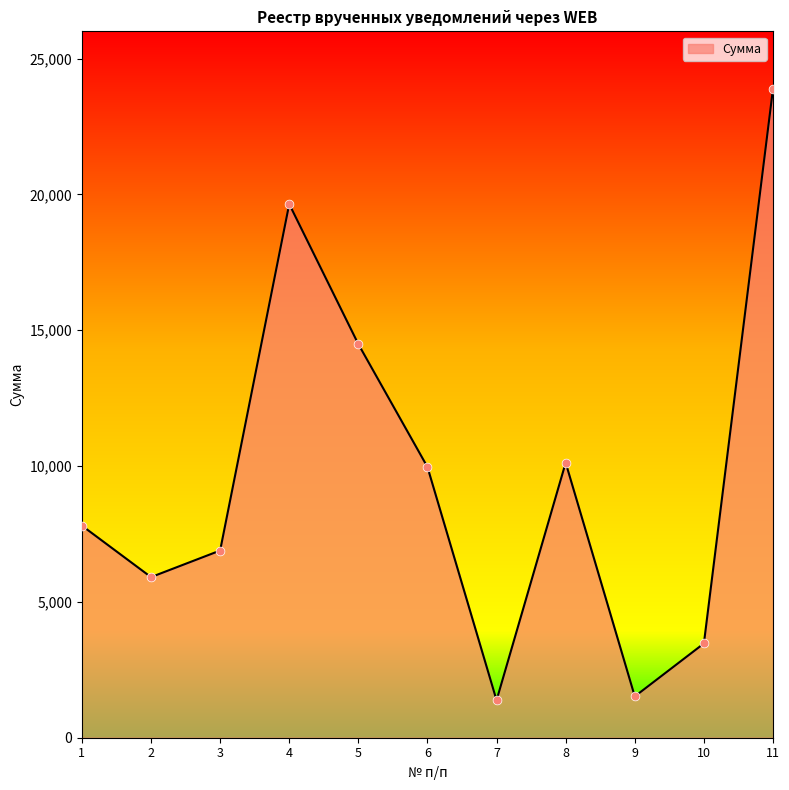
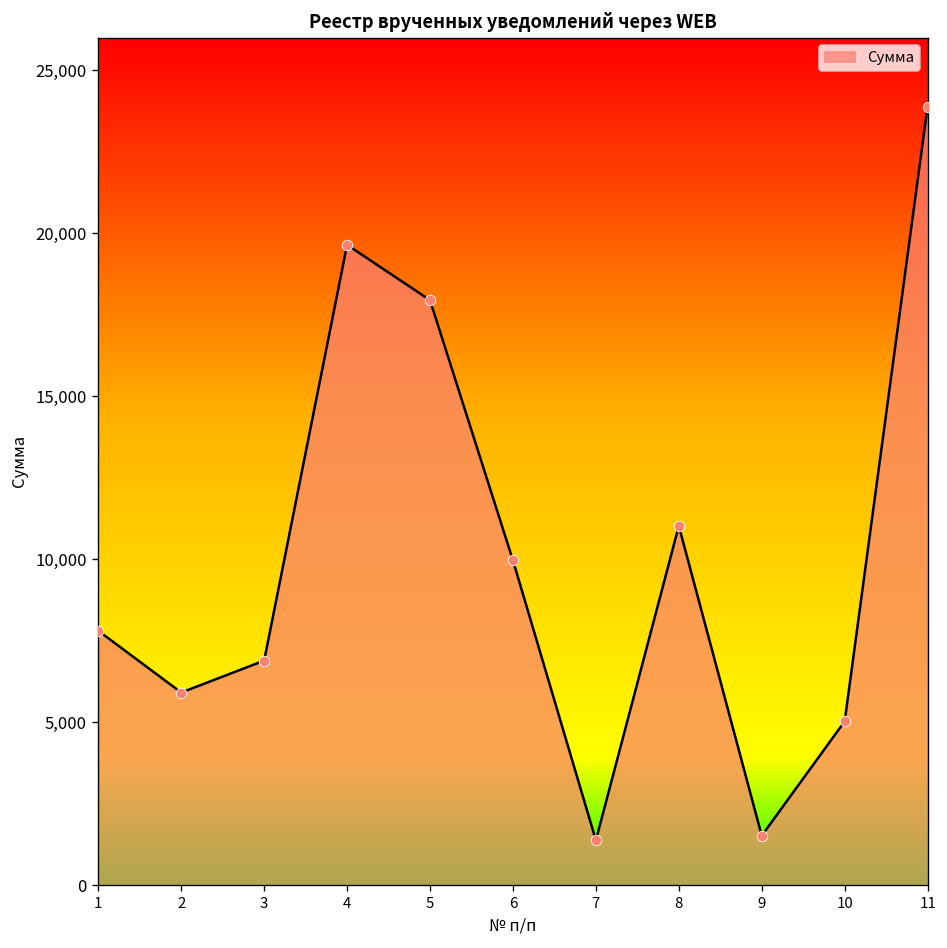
  {
    "1": "7,800",
    "2": "5,900",
    "3": "6,900",
    "4": "19,600",
-   "5": "14,500",
+   "5": "17,900",
    "6": "10,000",
    "7": "1,400",
-   "8": "10,100",
+   "8": "11,000",
    "9": "1,500",
-   "10": "3,500",
+   "10": "5,000",
    "11": "23,900"
  }
